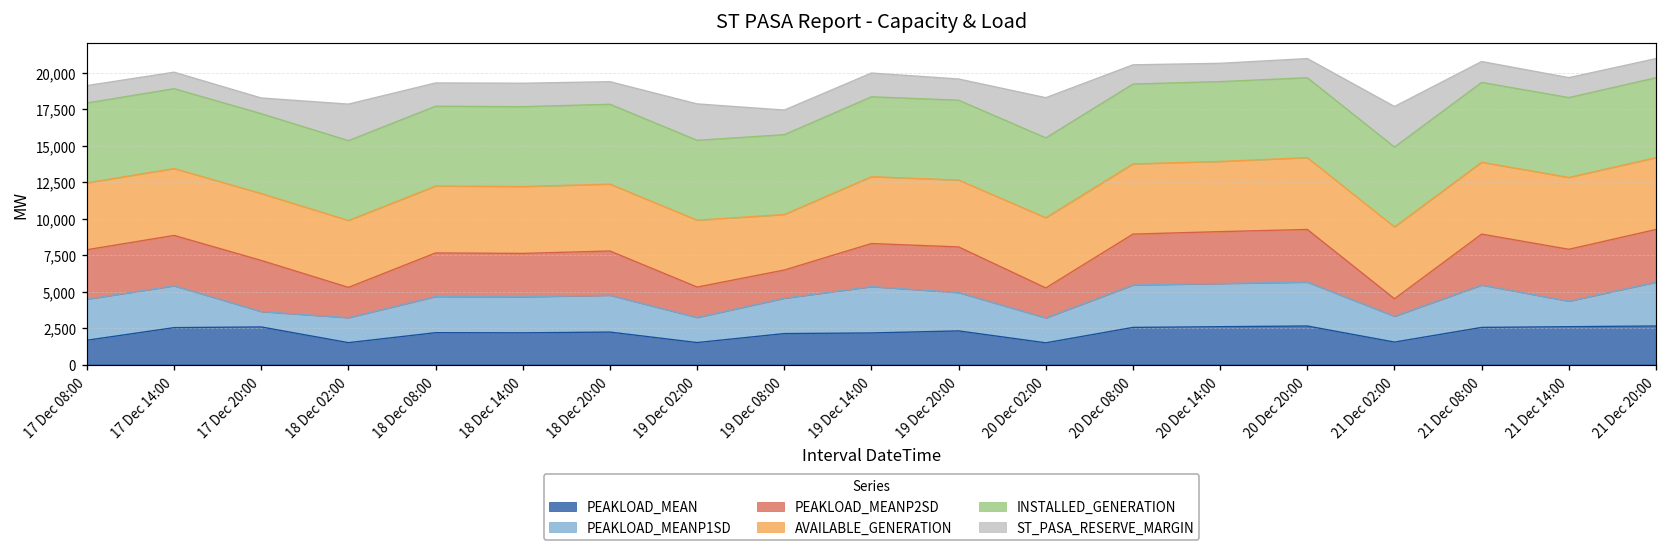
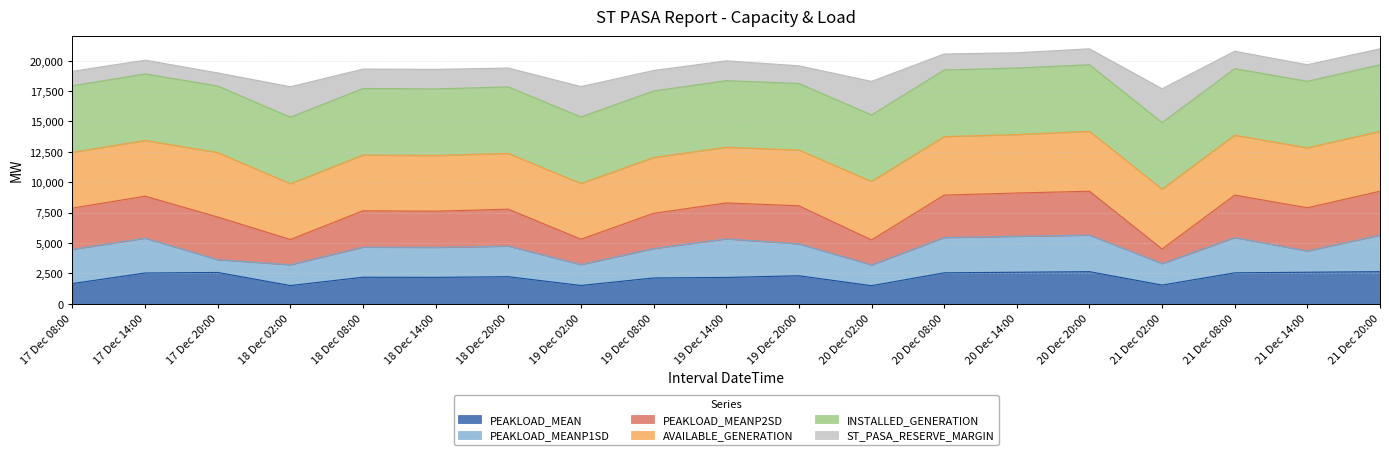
  {
    "PEAKLOAD_MEAN": {
      "17 Dec 08:00": "1,700",
      "17 Dec 14:00": "2,500",
      "17 Dec 20:00": "2,600",
      "18 Dec 02:00": "1,500",
      "18 Dec 08:00": "2,200",
      "18 Dec 14:00": "2,200",
      "18 Dec 20:00": "2,200",
      "19 Dec 02:00": "1,500",
      "19 Dec 08:00": "2,100",
      "19 Dec 14:00": "2,200",
      "19 Dec 20:00": "2,300",
      "20 Dec 02:00": "1,500",
      "20 Dec 08:00": "2,500",
      "20 Dec 14:00": "2,600",
      "20 Dec 20:00": "2,600",
      "21 Dec 02:00": "1,500",
      "21 Dec 08:00": "2,500",
      "21 Dec 14:00": "2,600",
      "21 Dec 20:00": "2,600"
    },
    "PEAKLOAD_MEANP1SD": {
      "17 Dec 08:00": "2,800",
      "17 Dec 14:00": "2,900",
      "17 Dec 20:00": "1,100",
      "18 Dec 02:00": "1,700",
      "18 Dec 08:00": "2,500",
      "18 Dec 14:00": "2,500",
      "18 Dec 20:00": "2,500",
      "19 Dec 02:00": "1,700",
      "19 Dec 08:00": "2,400",
      "19 Dec 14:00": "3,200",
      "19 Dec 20:00": "2,600",
      "20 Dec 02:00": "1,700",
      "20 Dec 08:00": "2,900",
      "20 Dec 14:00": "3,000",
      "20 Dec 20:00": "3,000",
      "21 Dec 02:00": "1,800",
      "21 Dec 08:00": "2,900",
      "21 Dec 14:00": "1,700",
      "21 Dec 20:00": "3,000"
    },
    "PEAKLOAD_MEANP2SD": {
      "17 Dec 08:00": "3,400",
      "17 Dec 14:00": "3,500",
      "17 Dec 20:00": "3,500",
      "18 Dec 02:00": "2,100",
      "18 Dec 08:00": "3,000",
      "18 Dec 14:00": "3,000",
      "18 Dec 20:00": "3,000",
      "19 Dec 02:00": "2,100",
-     "19 Dec 08:00": "1,900",
+     "19 Dec 08:00": "2,900",
      "19 Dec 14:00": "3,000",
      "19 Dec 20:00": "3,100",
      "20 Dec 02:00": "2,100",
      "20 Dec 08:00": "3,500",
      "20 Dec 14:00": "3,600",
      "20 Dec 20:00": "3,600",
      "21 Dec 02:00": "1,200",
      "21 Dec 08:00": "3,500",
      "21 Dec 14:00": "3,600",
      "21 Dec 20:00": "3,600"
    },
    "AVAILABLE_GENERATION": {
      "17 Dec 08:00": "4,600",
      "17 Dec 14:00": "4,600",
-     "17 Dec 20:00": "4,600",
+     "17 Dec 20:00": "5,300",
      "18 Dec 02:00": "4,600",
      "18 Dec 08:00": "4,600",
      "18 Dec 14:00": "4,600",
      "18 Dec 20:00": "4,600",
      "19 Dec 02:00": "4,600",
-     "19 Dec 08:00": "3,800",
+     "19 Dec 08:00": "4,600",
      "19 Dec 14:00": "4,600",
      "19 Dec 20:00": "4,600",
      "20 Dec 02:00": "4,800",
      "20 Dec 08:00": "4,800",
      "20 Dec 14:00": "4,800",
      "20 Dec 20:00": "4,900",
      "21 Dec 02:00": "4,900",
      "21 Dec 08:00": "4,900",
      "21 Dec 14:00": "4,900",
      "21 Dec 20:00": "4,900"
    },
    "INSTALLED_GENERATION": {
      "17 Dec 08:00": "5,500",
      "17 Dec 14:00": "5,500",
      "17 Dec 20:00": "5,500",
      "18 Dec 02:00": "5,500",
      "18 Dec 08:00": "5,500",
      "18 Dec 14:00": "5,500",
      "18 Dec 20:00": "5,500",
      "19 Dec 02:00": "5,500",
      "19 Dec 08:00": "5,500",
      "19 Dec 14:00": "5,500",
      "19 Dec 20:00": "5,500",
      "20 Dec 02:00": "5,500",
      "20 Dec 08:00": "5,500",
      "20 Dec 14:00": "5,500",
      "20 Dec 20:00": "5,500",
      "21 Dec 02:00": "5,500",
      "21 Dec 08:00": "5,500",
      "21 Dec 14:00": "5,500",
      "21 Dec 20:00": "5,500"
    },
    "ST_PASA_RESERVE_MARGIN": {
      "17 Dec 08:00": "1,200",
      "17 Dec 14:00": "1,100",
      "17 Dec 20:00": "1,100",
      "18 Dec 02:00": "2,500",
      "18 Dec 08:00": "1,600",
      "18 Dec 14:00": "1,600",
      "18 Dec 20:00": "1,500",
      "19 Dec 02:00": "2,500",
      "19 Dec 08:00": "1,700",
      "19 Dec 14:00": "1,600",
      "19 Dec 20:00": "1,500",
      "20 Dec 02:00": "2,800",
      "20 Dec 08:00": "1,300",
      "20 Dec 14:00": "1,300",
      "20 Dec 20:00": "1,300",
      "21 Dec 02:00": "2,800",
      "21 Dec 08:00": "1,400",
      "21 Dec 14:00": "1,400",
      "21 Dec 20:00": "1,300"
    }
  }
